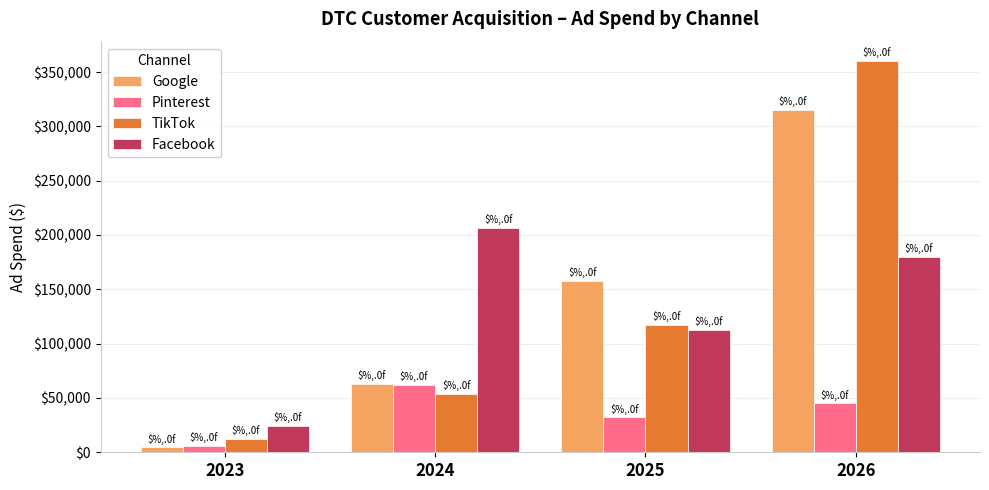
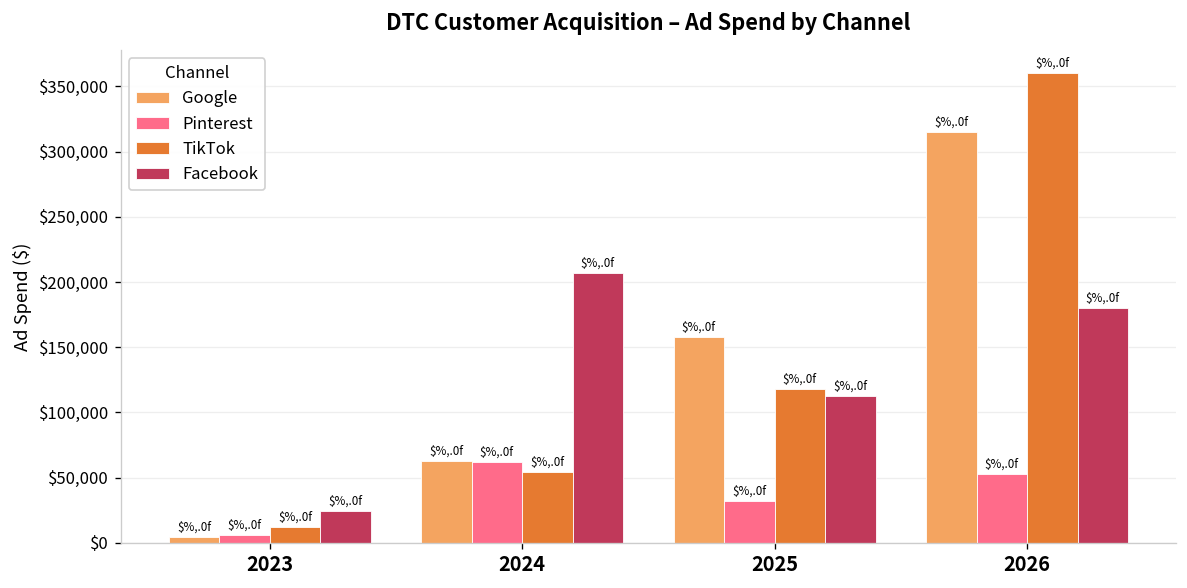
  {
    "Pinterest": {
-     "2026": "$45,000"
+     "2026": "$53,000"
    }
  }
